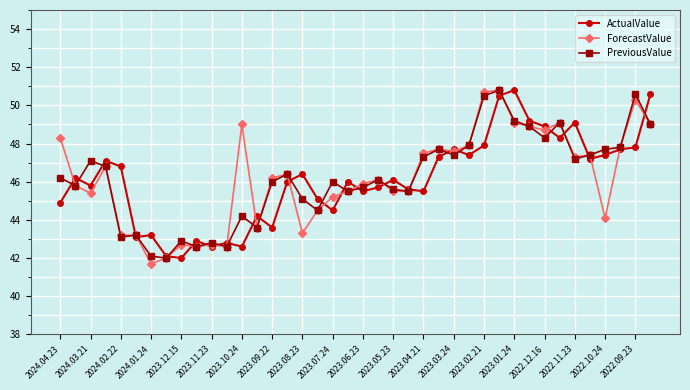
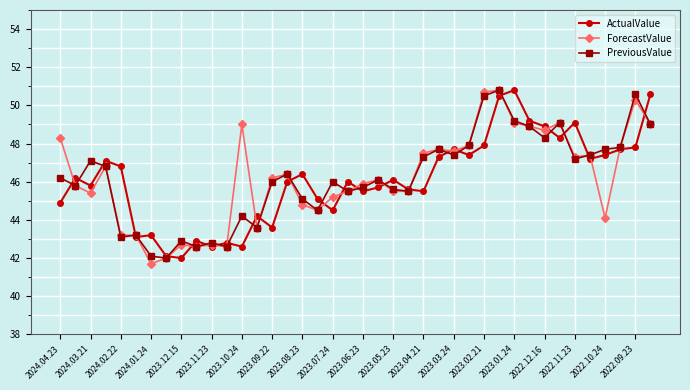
  {
    "ForecastValue": {
      "2024.04.23": 48.3,
      "2024.03.21": 45.4,
      "2024.01.24": 41.7,
      "2023.12.15": 42.7,
      "2023.10.24": 49.0,
      "2023.09.22": 46.2,
-     "2023.08.23": 43.3,
+     "2023.08.23": 44.8,
      "2023.07.24": 45.2,
      "2023.06.23": 45.9,
      "2023.04.21": 47.5,
      "2023.02.21": 50.7,
      "2022.12.16": 48.7,
      "2022.10.24": 44.1,
      "2022.09.23": 50.3
    }
  }
